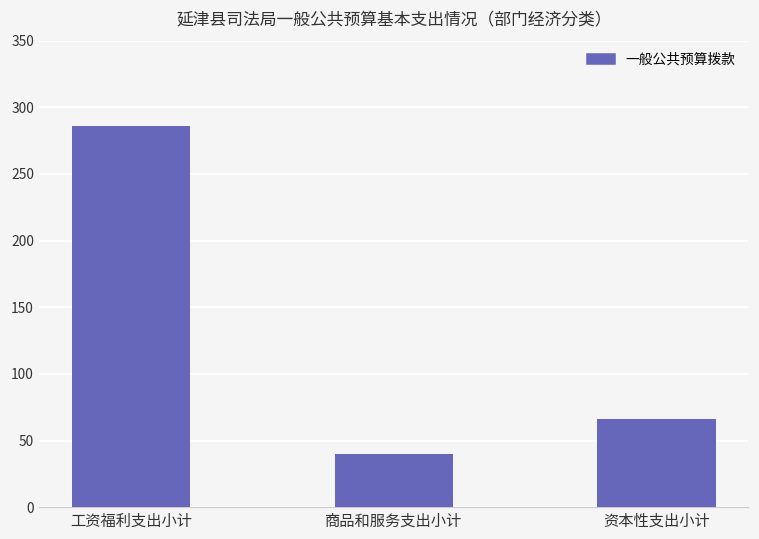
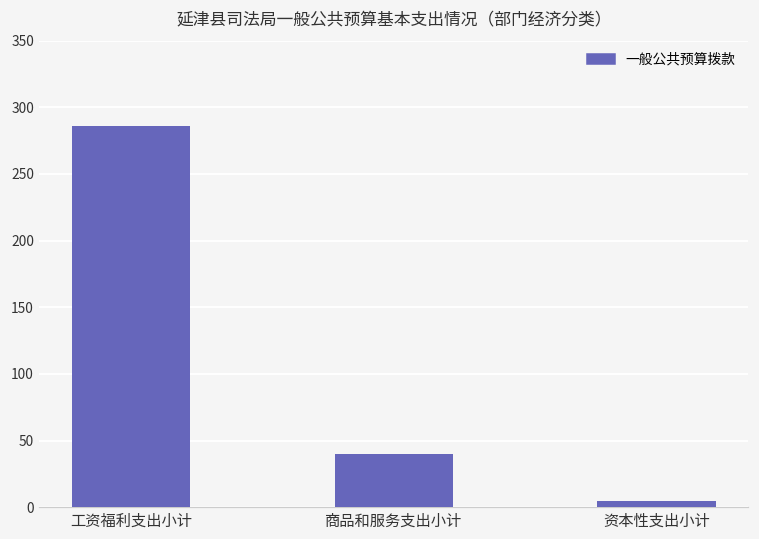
  {
    "工资福利支出小计": 286,
    "商品和服务支出小计": 40,
-   "资本性支出小计": 66
+   "资本性支出小计": 5
  }
